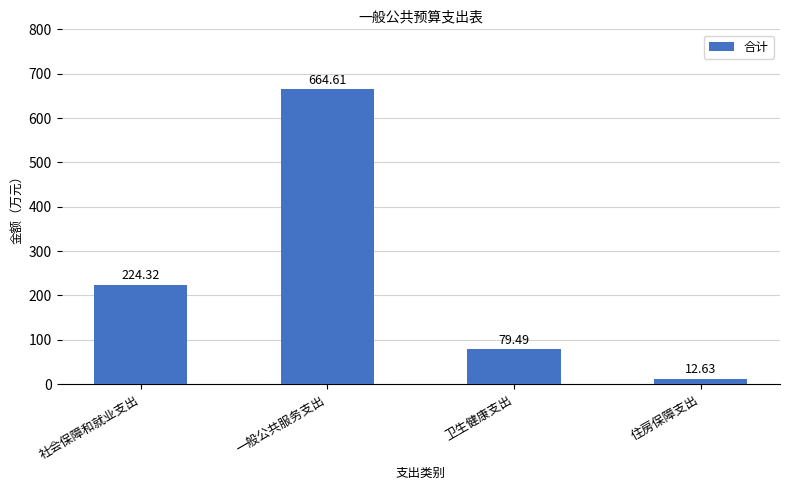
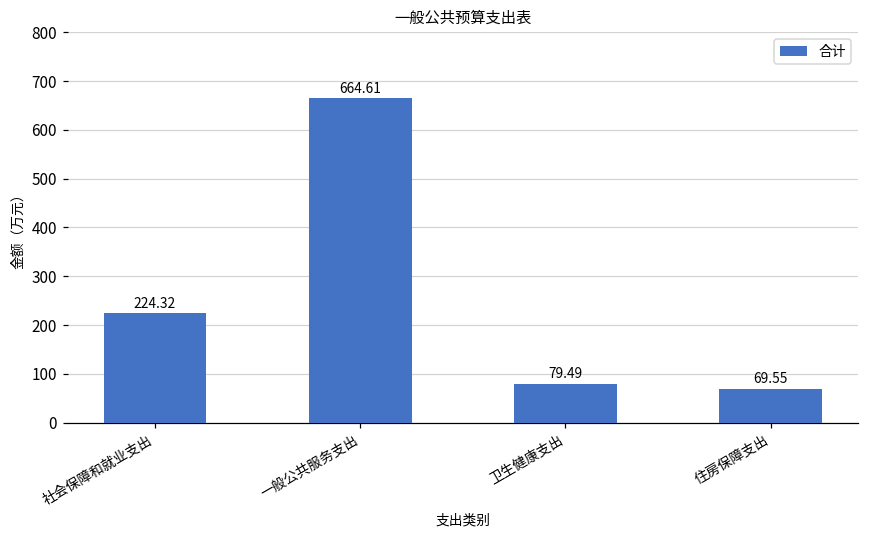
  {
    "社会保障和就业支出": 224.32,
    "一般公共服务支出": 664.61,
    "卫生健康支出": 79.49,
-   "住房保障支出": 12.63
+   "住房保障支出": 69.55
  }
